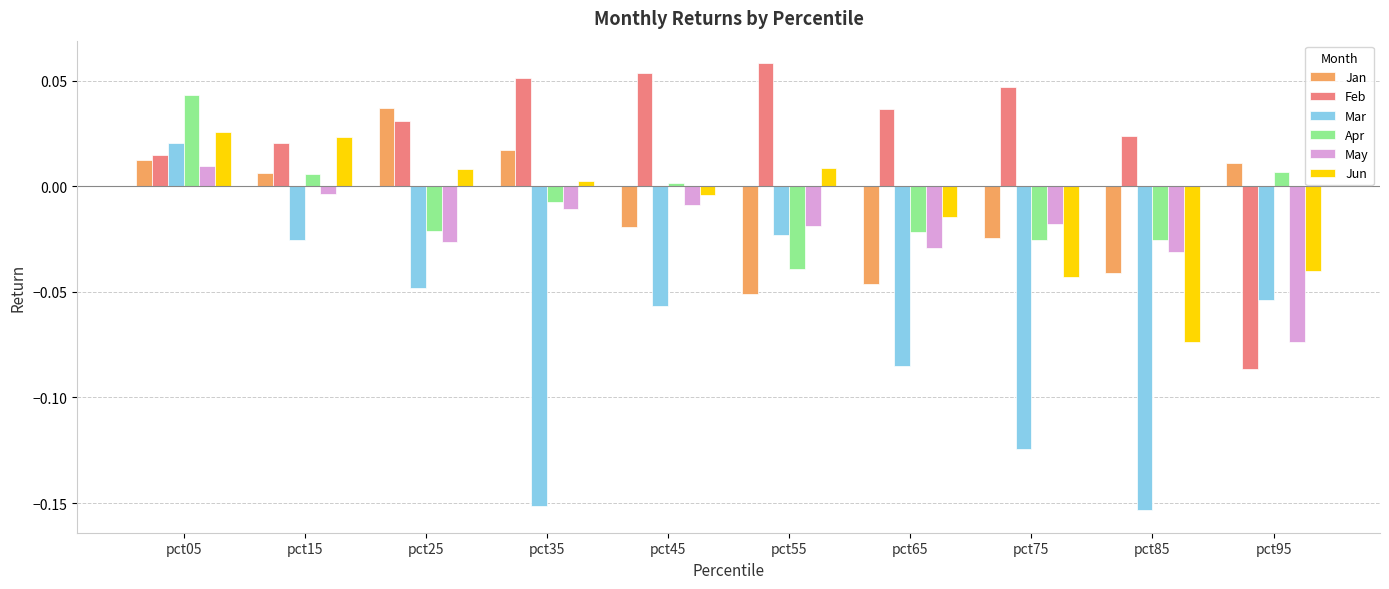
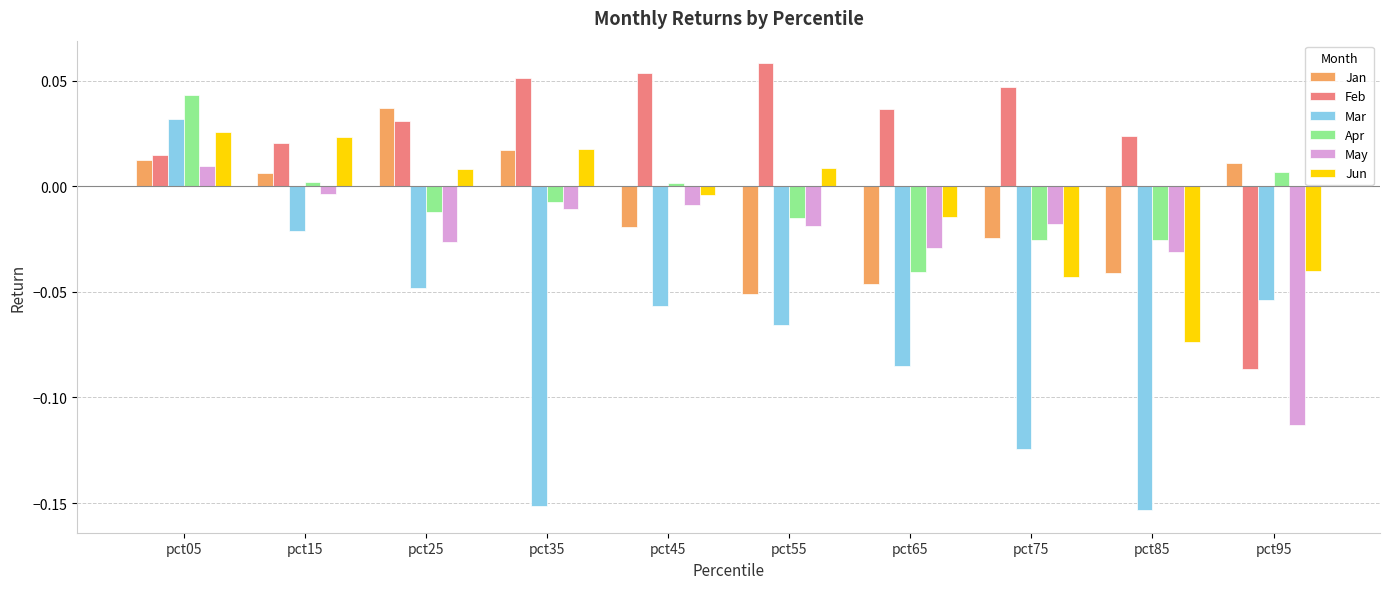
  {
    "Mar": {
-     "pct05": 0.020,
-     "pct15": -0.026,
+     "pct05": 0.032,
+     "pct15": -0.021,
      "pct25": -0.048,
      "pct35": -0.151,
      "pct45": -0.057,
-     "pct55": -0.023,
+     "pct55": -0.066,
      "pct65": -0.085,
      "pct75": -0.124,
      "pct85": -0.153,
      "pct95": -0.054
    },
    "Apr": {
      "pct05": 0.043,
-     "pct15": 0.006,
-     "pct25": -0.021,
+     "pct15": 0.002,
+     "pct25": -0.012,
      "pct35": -0.008,
      "pct45": 0.001,
-     "pct55": -0.039,
-     "pct65": -0.022,
+     "pct55": -0.015,
+     "pct65": -0.040,
      "pct75": -0.025,
      "pct85": -0.025,
      "pct95": 0.007
    },
    "May": {
      "pct05": 0.009,
      "pct15": -0.004,
      "pct25": -0.026,
      "pct35": -0.011,
      "pct45": -0.009,
      "pct55": -0.019,
      "pct65": -0.029,
      "pct75": -0.018,
      "pct85": -0.031,
-     "pct95": -0.074
+     "pct95": -0.113
    },
    "Jun": {
      "pct05": 0.026,
      "pct15": 0.023,
      "pct25": 0.008,
-     "pct35": 0.003,
+     "pct35": 0.018,
      "pct45": -0.004,
      "pct55": 0.008,
      "pct65": -0.014,
      "pct75": -0.043,
      "pct85": -0.074,
      "pct95": -0.040
    }
  }
